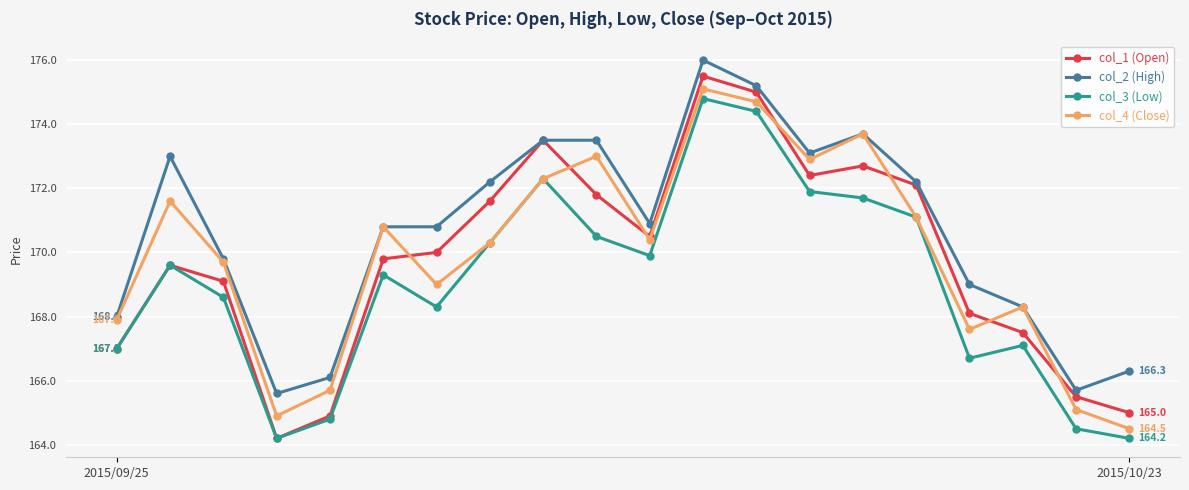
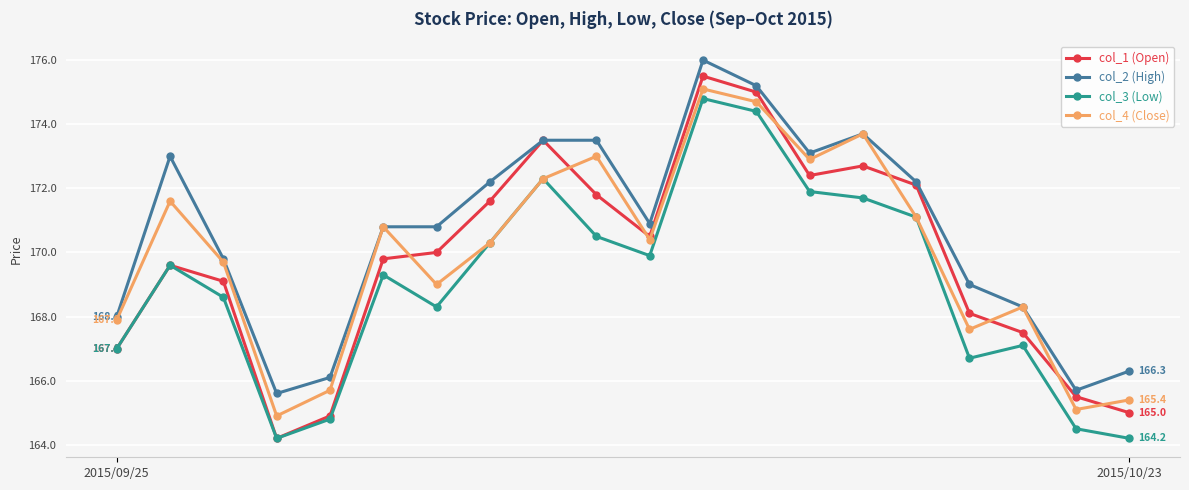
  {
    "col_1 (Open)": {
      "2015/10/23": 165.0
    },
    "col_4 (Close)": {
-     "2015/10/23": 164.5
+     "2015/10/23": 165.4
    }
  }
